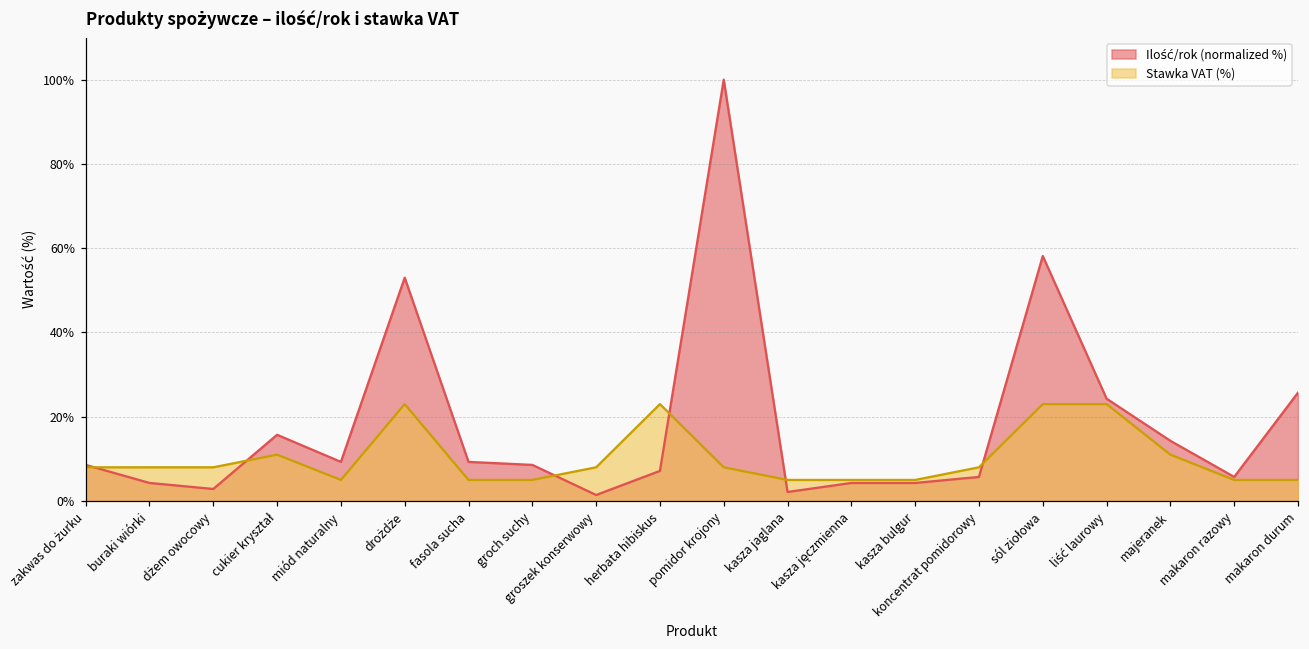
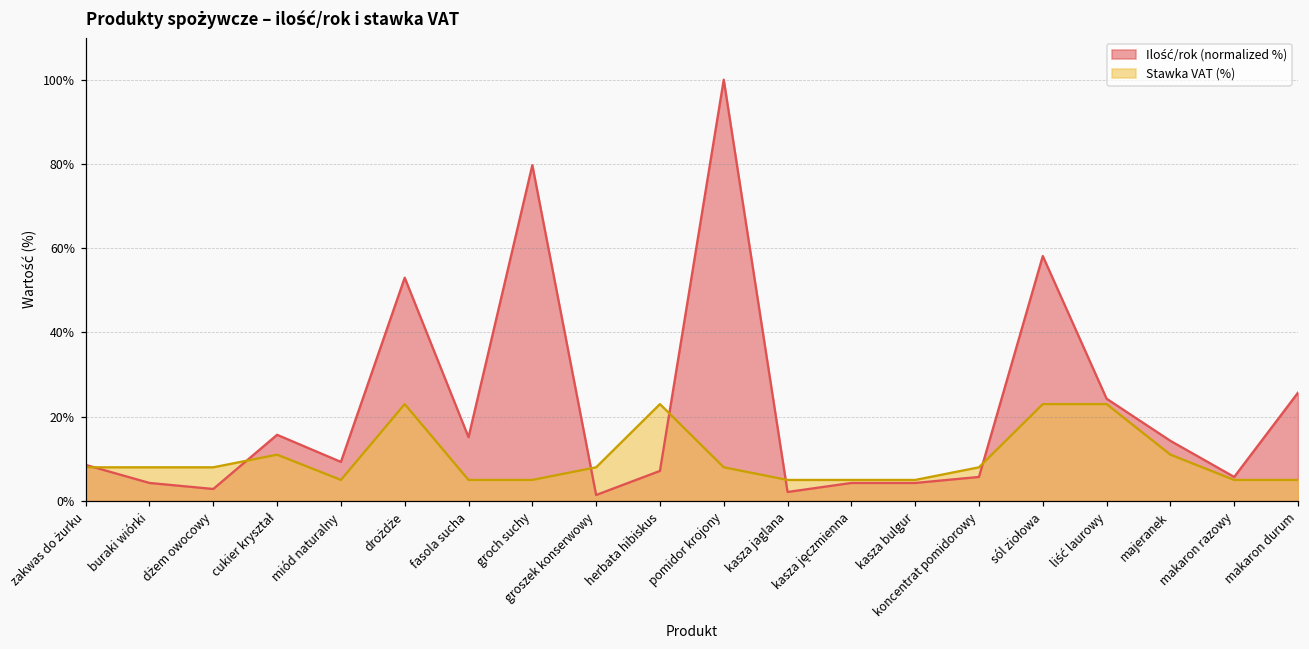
  {
    "Ilość/rok (normalized %)": {
      "buraki wiórki": "4%",
      "dżem owocowy": "3%",
      "cukier kryształ": "16%",
      "miód naturalny": "9%",
      "drożdże": "53%",
-     "fasola sucha": "9%",
-     "groch suchy": "9%",
+     "fasola sucha": "15%",
+     "groch suchy": "80%",
      "groszek konserwowy": "1%",
      "herbata hibiskus": "7%",
      "pomidor krojony": "100%",
      "kasza jaglana": "2%",
      "kasza jęczmienna": "4%",
      "kasza bulgur": "4%",
      "koncentrat pomidorowy": "6%",
      "sól ziołowa": "58%",
      "liść laurowy": "24%",
      "majeranek": "14%",
      "makaron razowy": "6%",
      "makaron durum": "26%"
    },
    "Stawka VAT (%)": {
      "buraki wiórki": "8%",
      "dżem owocowy": "8%",
      "cukier kryształ": "11%",
      "miód naturalny": "5%",
      "drożdże": "23%",
      "fasola sucha": "5%",
      "groch suchy": "5%",
      "groszek konserwowy": "8%",
      "herbata hibiskus": "23%",
      "pomidor krojony": "8%",
      "kasza jaglana": "5%",
      "kasza jęczmienna": "5%",
      "kasza bulgur": "5%",
      "koncentrat pomidorowy": "8%",
      "sól ziołowa": "23%",
      "liść laurowy": "23%",
      "majeranek": "11%",
      "makaron razowy": "5%",
      "makaron durum": "5%"
    }
  }
